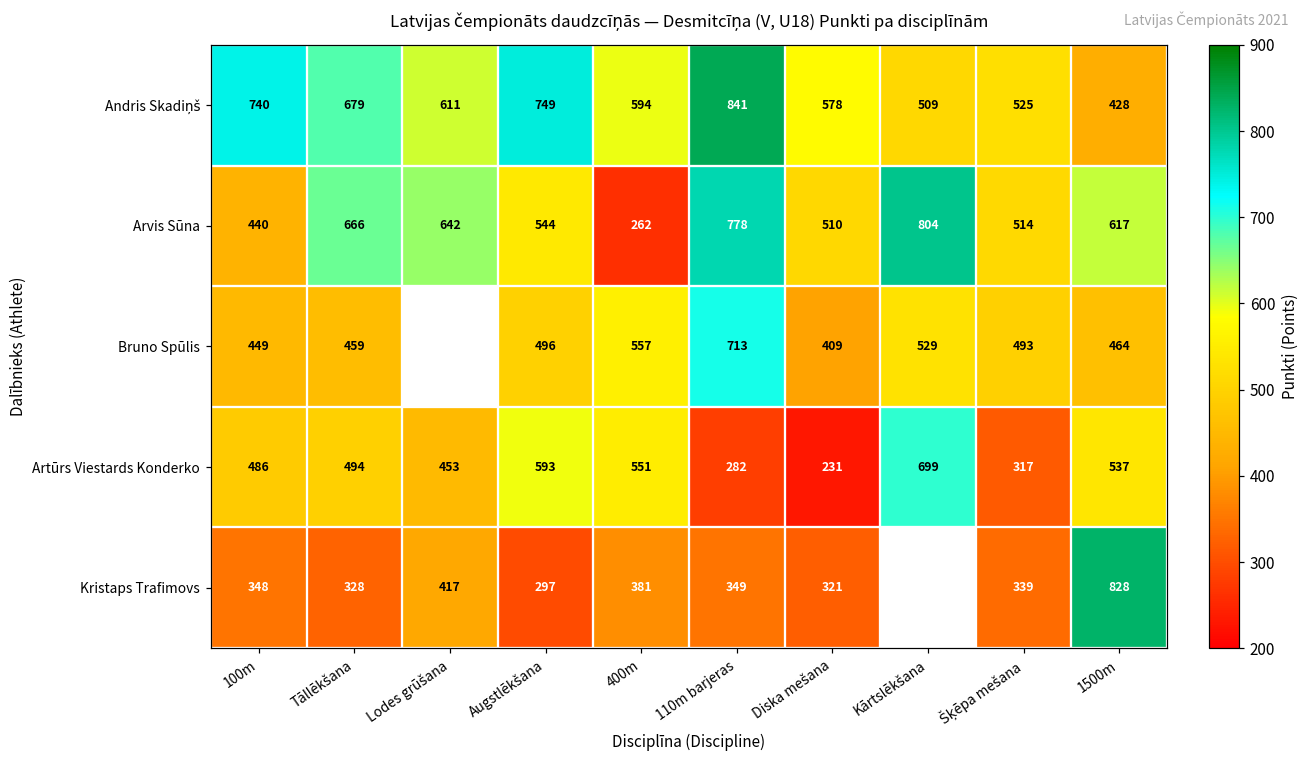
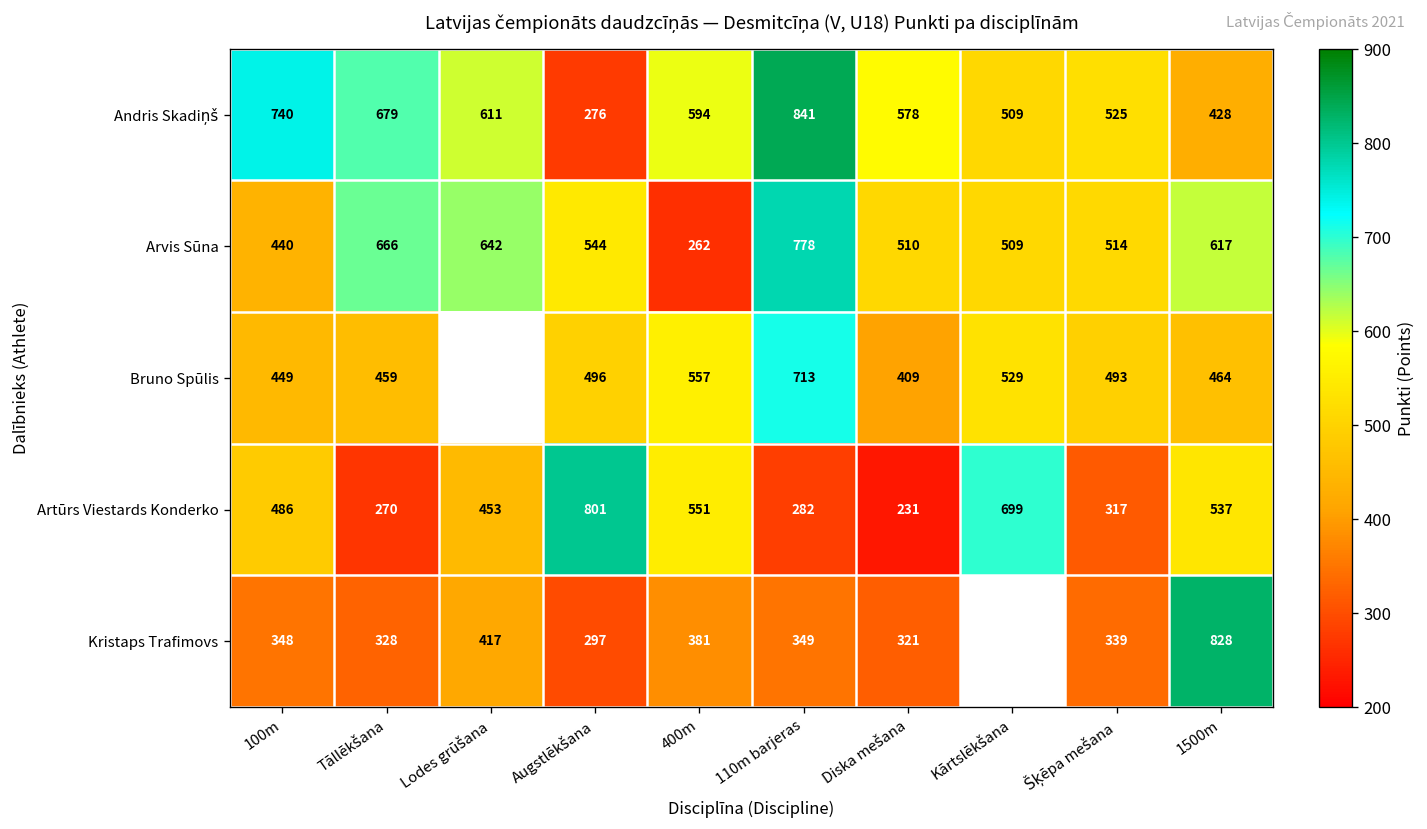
  {
    "Andris Skadiņš": {
      "100m": 740,
      "Tāllēkšana": 679,
      "Lodes grūšana": 611,
-     "Augstlēkšana": 749,
+     "Augstlēkšana": 276,
      "400m": 594,
      "110m barjeras": 841,
      "Diska mešana": 578,
      "Kārtslēkšana": 509,
      "Šķēpa mešana": 525,
      "1500m": 428
    },
    "Arvis Sūna": {
      "100m": 440,
      "Tāllēkšana": 666,
      "Lodes grūšana": 642,
      "Augstlēkšana": 544,
      "400m": 262,
      "110m barjeras": 778,
      "Diska mešana": 510,
-     "Kārtslēkšana": 804,
+     "Kārtslēkšana": 509,
      "Šķēpa mešana": 514,
      "1500m": 617
    },
    "Bruno Spūlis": {
      "100m": 449,
      "Tāllēkšana": 459,
      "Augstlēkšana": 496,
      "400m": 557,
      "110m barjeras": 713,
      "Diska mešana": 409,
      "Kārtslēkšana": 529,
      "Šķēpa mešana": 493,
      "1500m": 464
    },
    "Artūrs Viestards Konderko": {
      "100m": 486,
-     "Tāllēkšana": 494,
+     "Tāllēkšana": 270,
      "Lodes grūšana": 453,
-     "Augstlēkšana": 593,
+     "Augstlēkšana": 801,
      "400m": 551,
      "110m barjeras": 282,
      "Diska mešana": 231,
      "Kārtslēkšana": 699,
      "Šķēpa mešana": 317,
      "1500m": 537
    },
    "Kristaps Trafimovs": {
      "100m": 348,
      "Tāllēkšana": 328,
      "Lodes grūšana": 417,
      "Augstlēkšana": 297,
      "400m": 381,
      "110m barjeras": 349,
      "Diska mešana": 321,
      "Šķēpa mešana": 339,
      "1500m": 828
    }
  }
